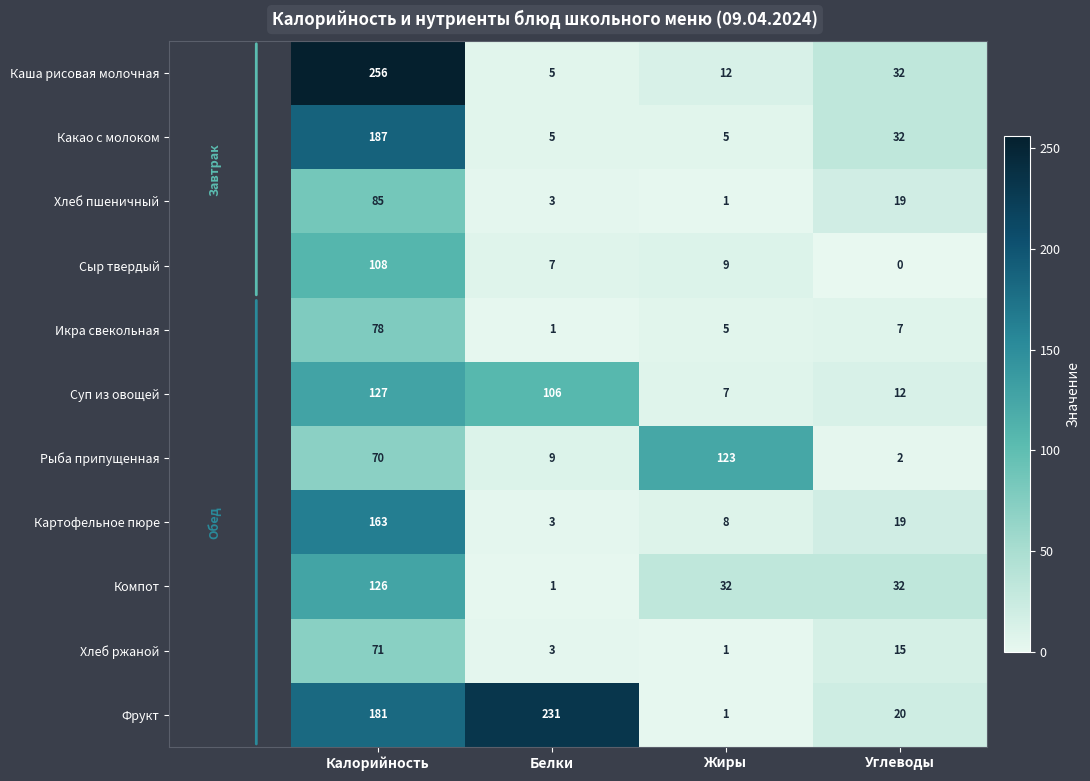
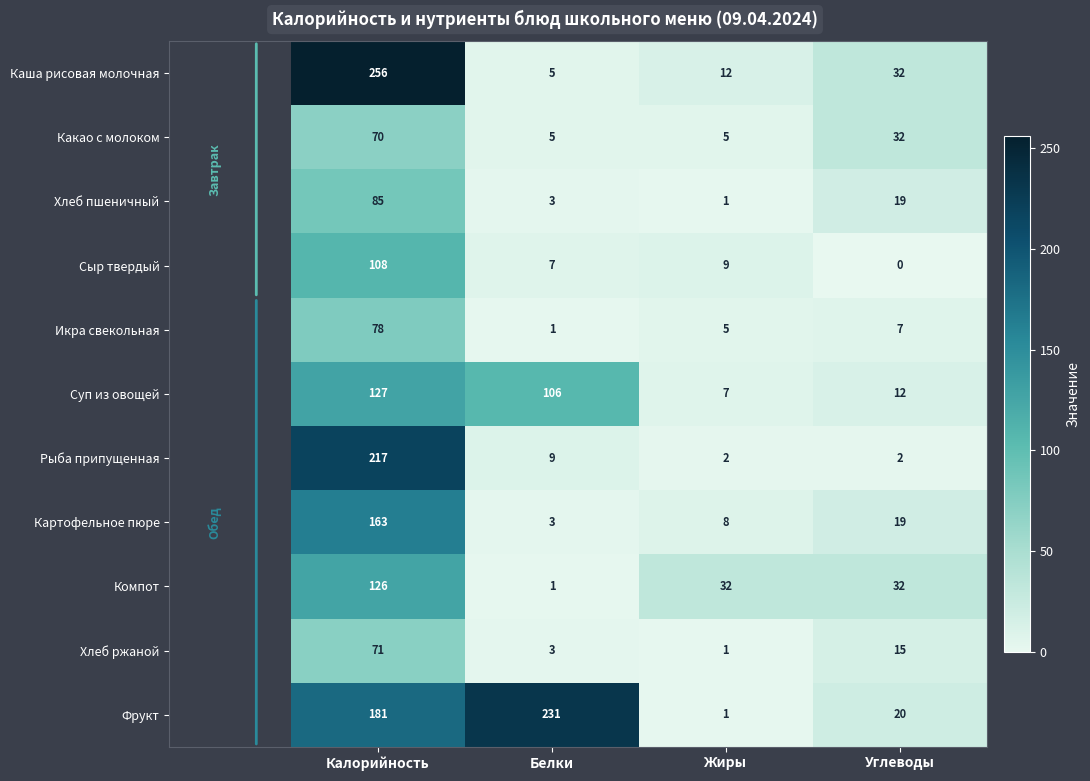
  {
    "Каша рисовая молочная": {
      "Калорийность": 256,
      "Белки": 5,
      "Жиры": 12,
      "Углеводы": 32
    },
    "Какао с молоком": {
-     "Калорийность": 187,
+     "Калорийность": 70,
      "Белки": 5,
      "Жиры": 5,
      "Углеводы": 32
    },
    "Хлеб пшеничный": {
      "Калорийность": 85,
      "Белки": 3,
      "Жиры": 1,
      "Углеводы": 19
    },
    "Сыр твердый": {
      "Калорийность": 108,
      "Белки": 7,
      "Жиры": 9,
      "Углеводы": 0
    },
    "Икра свекольная": {
      "Калорийность": 78,
      "Белки": 1,
      "Жиры": 5,
      "Углеводы": 7
    },
    "Суп из овощей": {
      "Калорийность": 127,
      "Белки": 106,
      "Жиры": 7,
      "Углеводы": 12
    },
    "Рыба припущенная": {
-     "Калорийность": 70,
+     "Калорийность": 217,
      "Белки": 9,
-     "Жиры": 123,
+     "Жиры": 2,
      "Углеводы": 2
    },
    "Картофельное пюре": {
      "Калорийность": 163,
      "Белки": 3,
      "Жиры": 8,
      "Углеводы": 19
    },
    "Компот": {
      "Калорийность": 126,
      "Белки": 1,
      "Жиры": 32,
      "Углеводы": 32
    },
    "Хлеб ржаной": {
      "Калорийность": 71,
      "Белки": 3,
      "Жиры": 1,
      "Углеводы": 15
    },
    "Фрукт": {
      "Калорийность": 181,
      "Белки": 231,
      "Жиры": 1,
      "Углеводы": 20
    }
  }
